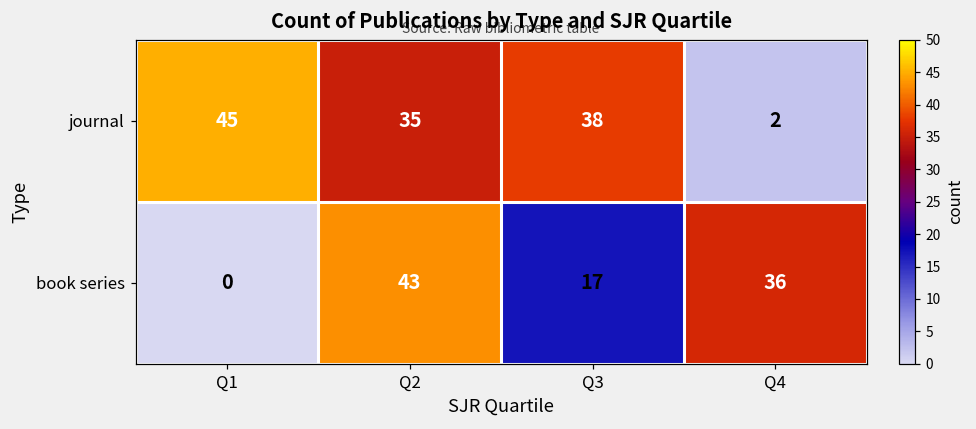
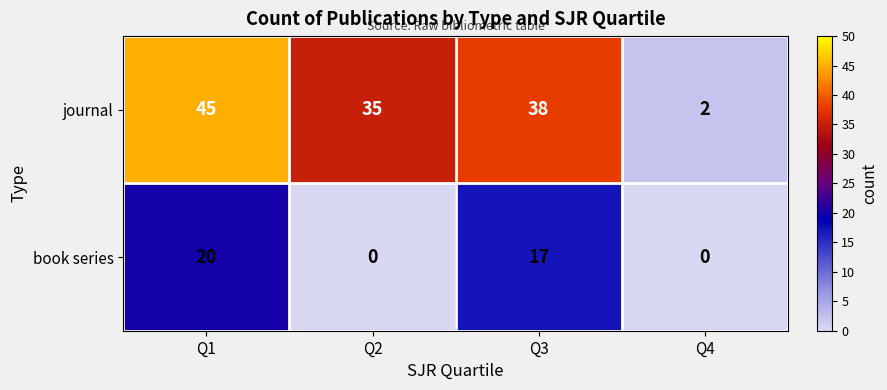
  {
    "journal": {
      "Q1": 45,
      "Q2": 35,
      "Q3": 38,
      "Q4": 2
    },
    "book series": {
-     "Q1": 0,
-     "Q2": 43,
+     "Q1": 20,
+     "Q2": 0,
      "Q3": 17,
-     "Q4": 36
+     "Q4": 0
    }
  }
